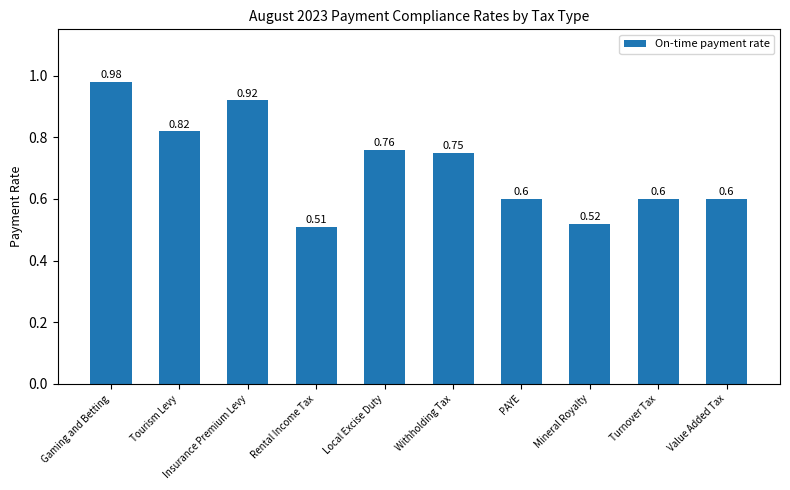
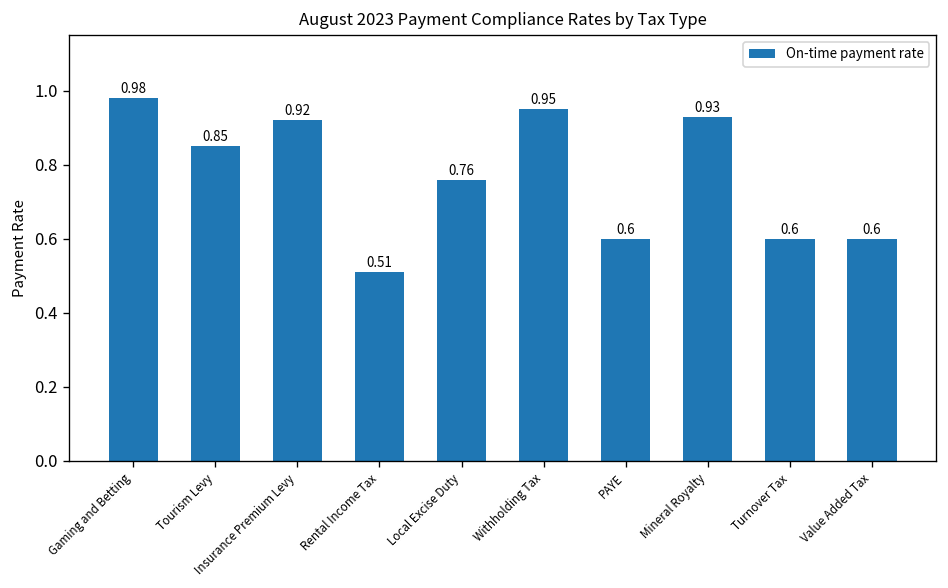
  {
    "Gaming and Betting": 0.98,
-   "Tourism Levy": 0.82,
+   "Tourism Levy": 0.85,
    "Insurance Premium Levy": 0.92,
    "Rental Income Tax": 0.51,
    "Local Excise Duty": 0.76,
-   "Withholding Tax": 0.75,
+   "Withholding Tax": 0.95,
    "PAYE": 0.6,
-   "Mineral Royalty": 0.52,
+   "Mineral Royalty": 0.93,
    "Turnover Tax": 0.6,
    "Value Added Tax": 0.6
  }
